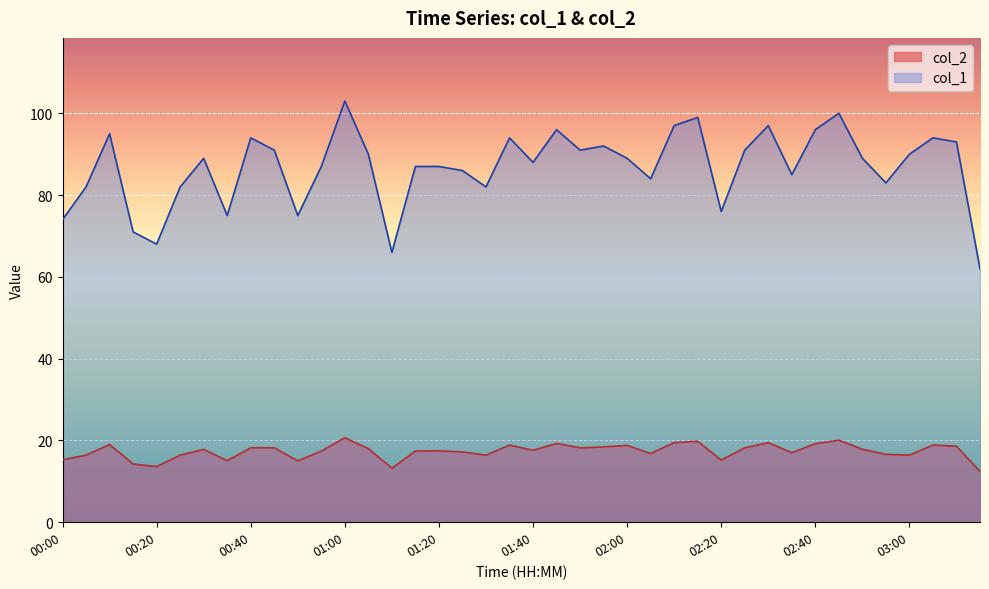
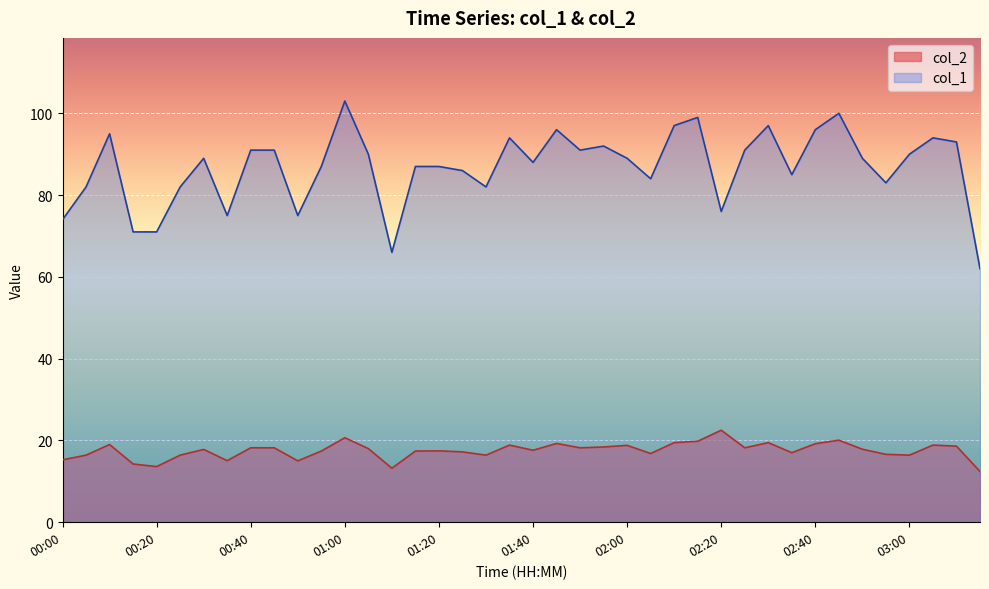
  {
    "col_2": {
      "00:00": 15,
      "00:20": 14,
      "00:40": 18,
      "01:00": 21,
      "01:20": 17,
      "01:40": 18,
      "02:00": 19,
-     "02:20": 15,
+     "02:20": 23,
      "02:40": 19,
      "03:00": 16
    },
    "col_1": {
      "00:00": 74,
-     "00:20": 68,
-     "00:40": 94,
+     "00:20": 71,
+     "00:40": 91,
      "01:00": 103,
      "01:20": 87,
      "01:40": 88,
      "02:00": 89,
      "02:20": 76,
      "02:40": 96,
      "03:00": 90
    }
  }
